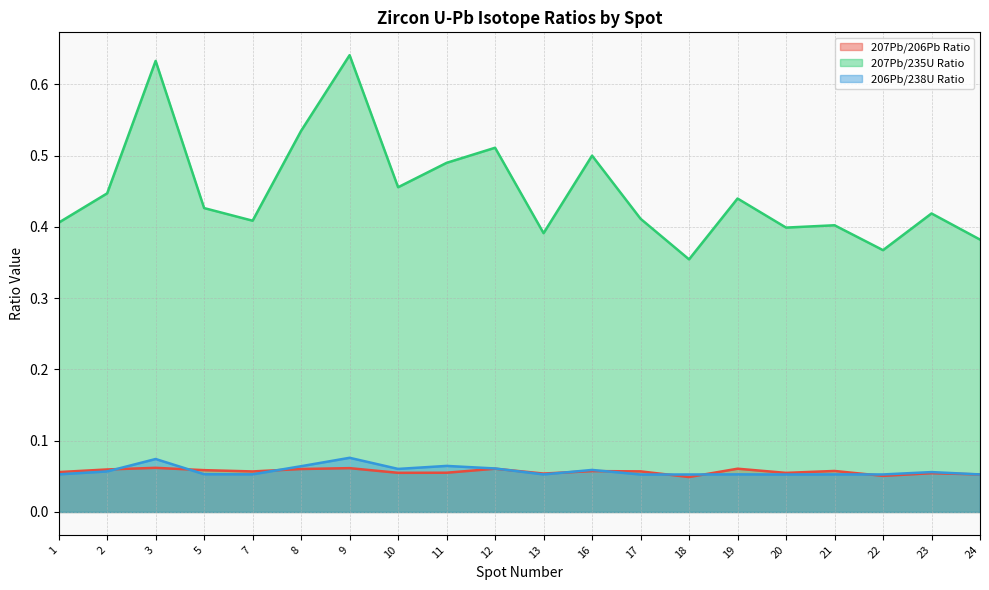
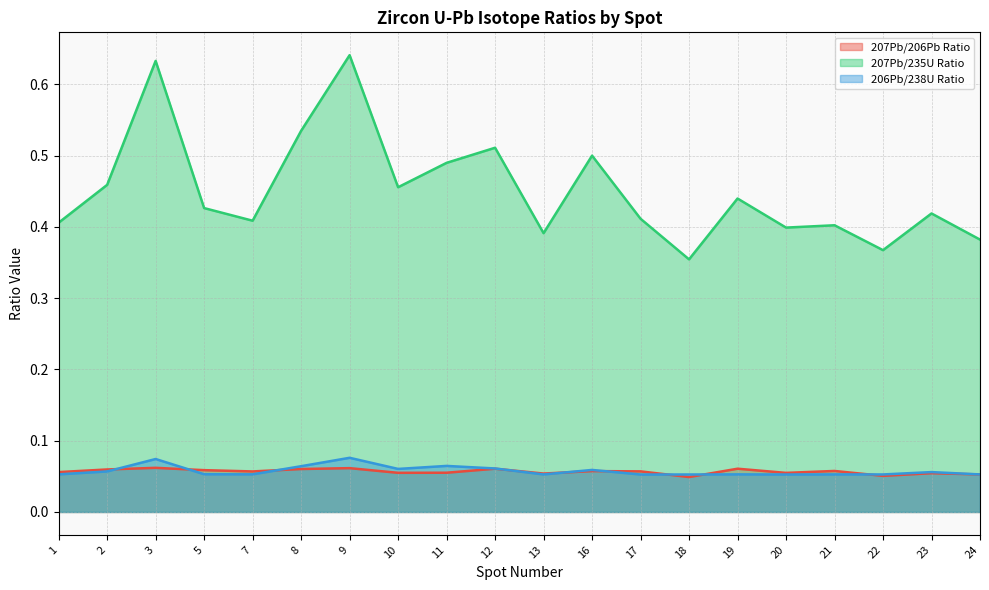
  {
    "207Pb/206Pb Ratio": {
      "3": 0.06,
      "5": 0.06,
      "7": 0.06,
      "8": 0.06,
      "9": 0.06,
      "10": 0.05,
      "11": 0.06,
      "17": 0.06,
      "19": 0.06,
      "21": 0.06
    },
    "207Pb/235U Ratio": {
      "1": 0.41,
-     "2": 0.45,
+     "2": 0.46,
      "3": 0.63,
      "5": 0.43,
      "7": 0.41,
      "8": 0.53,
      "9": 0.64,
      "10": 0.46,
      "11": 0.49,
      "12": 0.51,
      "13": 0.39,
      "16": 0.50,
      "17": 0.41,
      "18": 0.35,
      "19": 0.44,
      "20": 0.40,
      "21": 0.40,
      "22": 0.37,
      "23": 0.42,
      "24": 0.38
    },
    "206Pb/238U Ratio": {
      "3": 0.07,
      "5": 0.05,
      "7": 0.05,
      "8": 0.06,
      "9": 0.08,
      "10": 0.06,
      "11": 0.06,
      "17": 0.05,
      "19": 0.05,
      "21": 0.05
    }
  }
